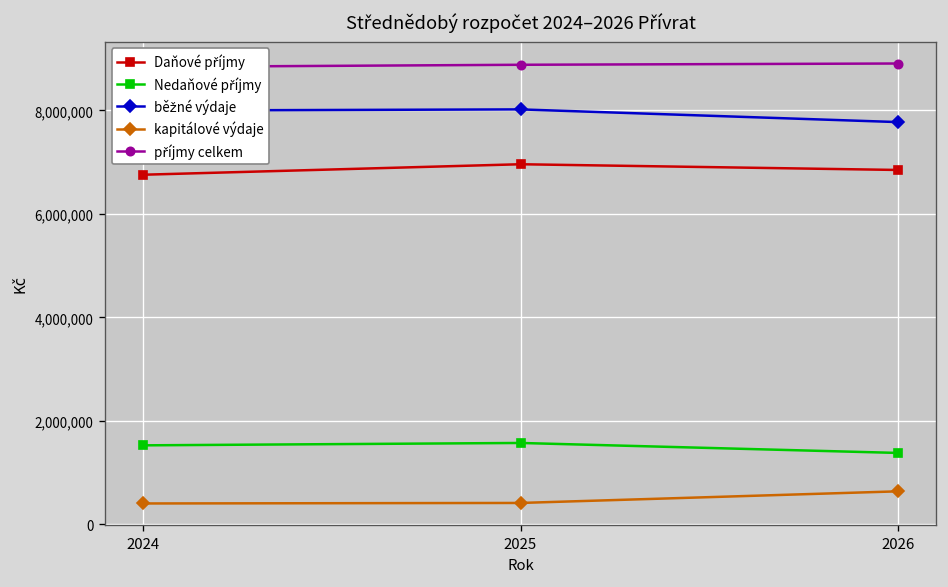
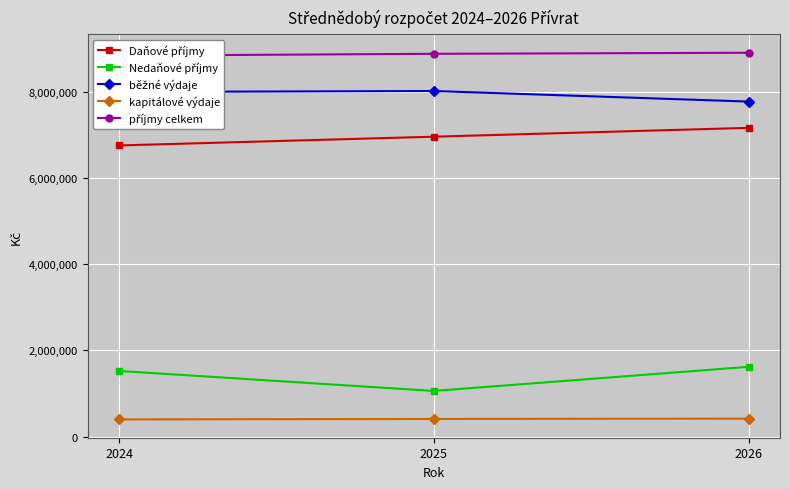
  {
    "Daňové příjmy": {
      "2024": "6,800,000",
      "2025": "7,000,000",
-     "2026": "6,800,000"
+     "2026": "7,200,000"
    },
    "Nedaňové příjmy": {
      "2024": "1,500,000",
-     "2025": "1,600,000",
-     "2026": "1,400,000"
+     "2025": "1,100,000",
+     "2026": "1,600,000"
    },
    "běžné výdaje": {
      "2025": "8,000,000",
      "2026": "7,800,000"
    },
    "kapitálové výdaje": {
      "2024": "400,000",
      "2025": "400,000",
-     "2026": "600,000"
+     "2026": "400,000"
    },
    "příjmy celkem": {
      "2025": "8,900,000",
      "2026": "8,900,000"
    }
  }
